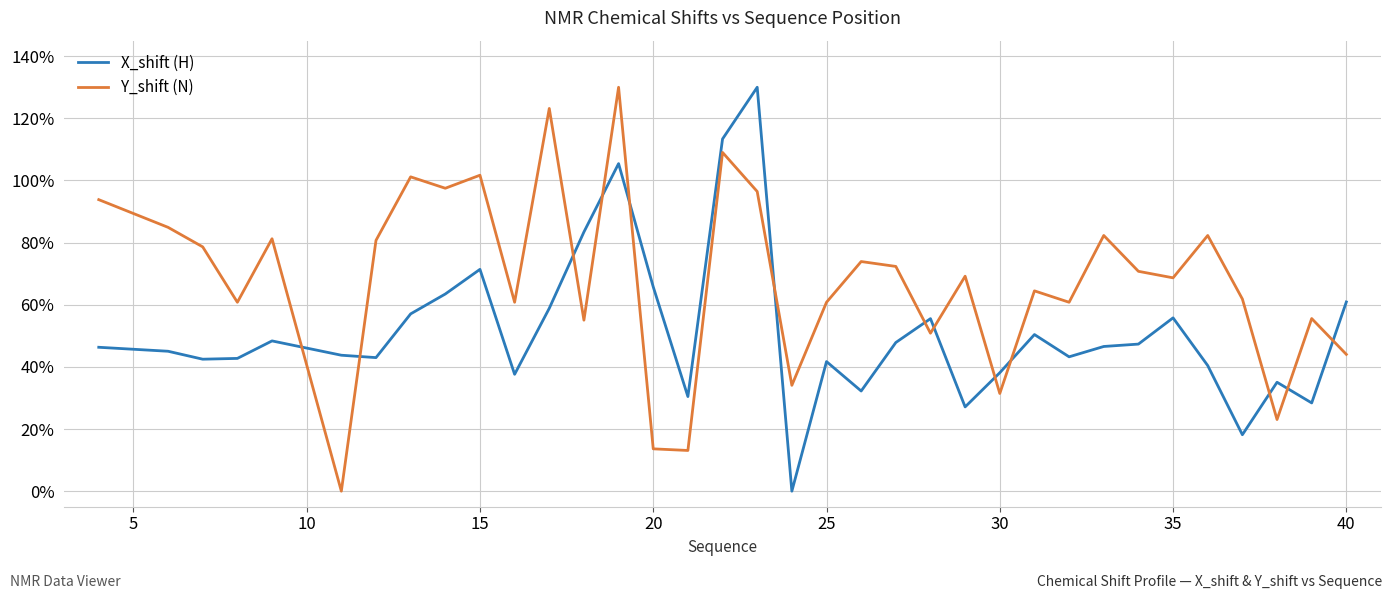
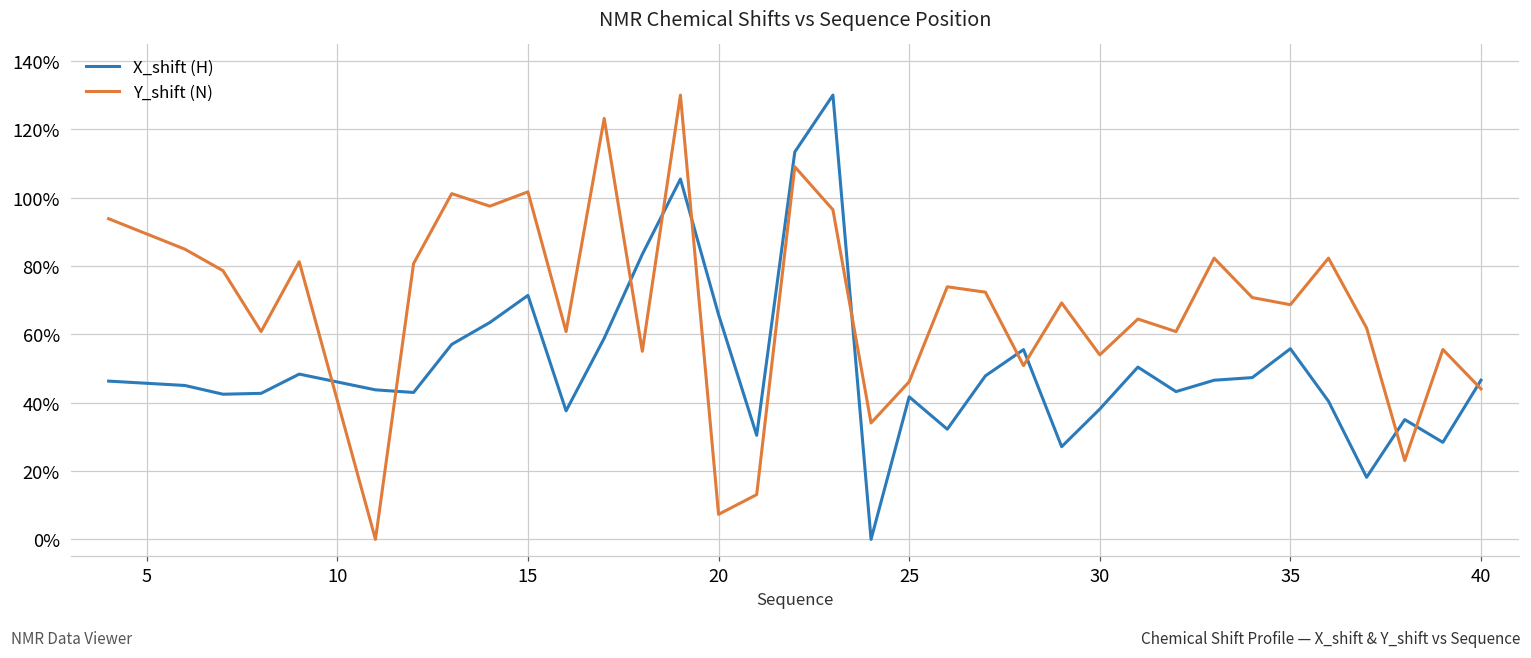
  {
    "X_shift (H)": {
      "15": "71%",
      "20": "66%",
      "25": "42%",
      "30": "38%",
      "35": "56%",
-     "40": "61%"
+     "40": "47%"
    },
    "Y_shift (N)": {
      "15": "102%",
-     "20": "14%",
-     "25": "61%",
-     "30": "31%",
+     "20": "7%",
+     "25": "46%",
+     "30": "54%",
      "35": "69%",
      "40": "44%"
    }
  }
